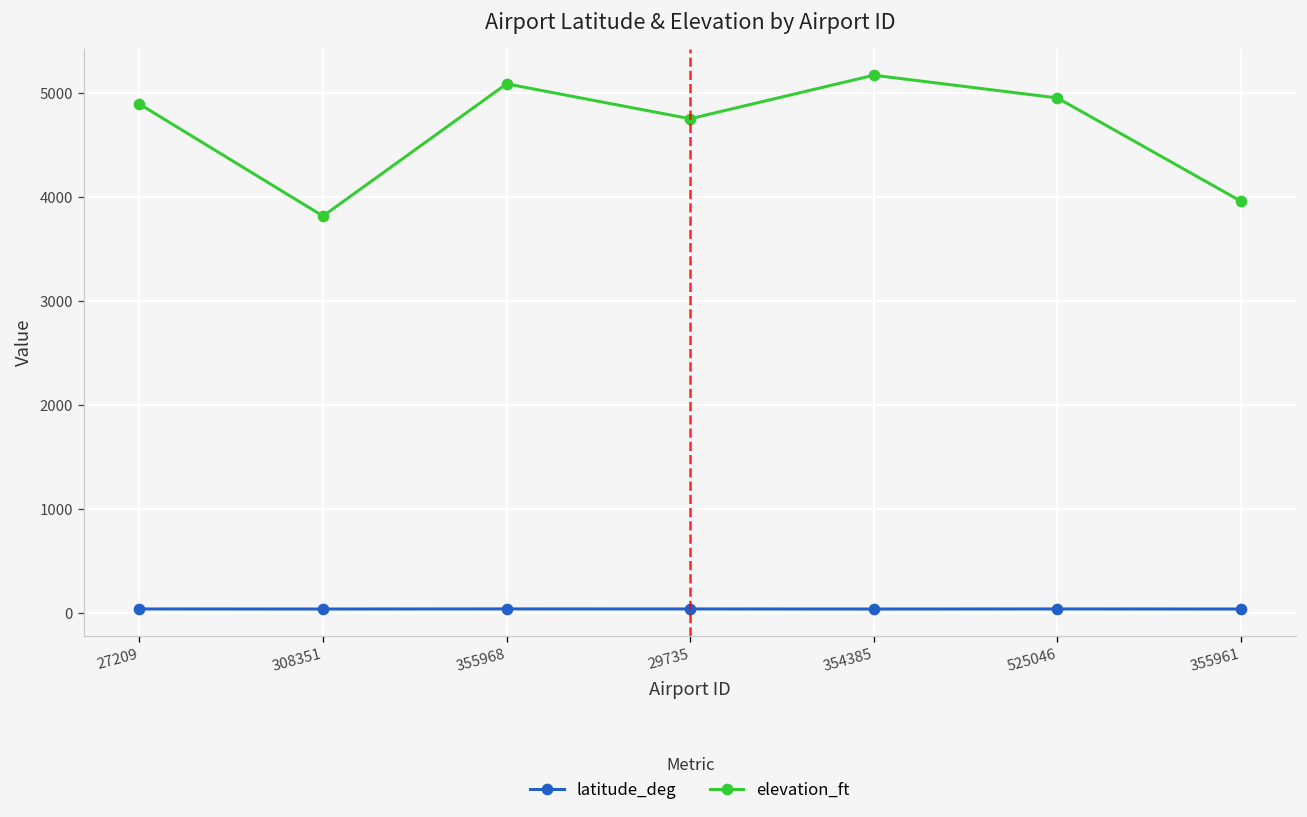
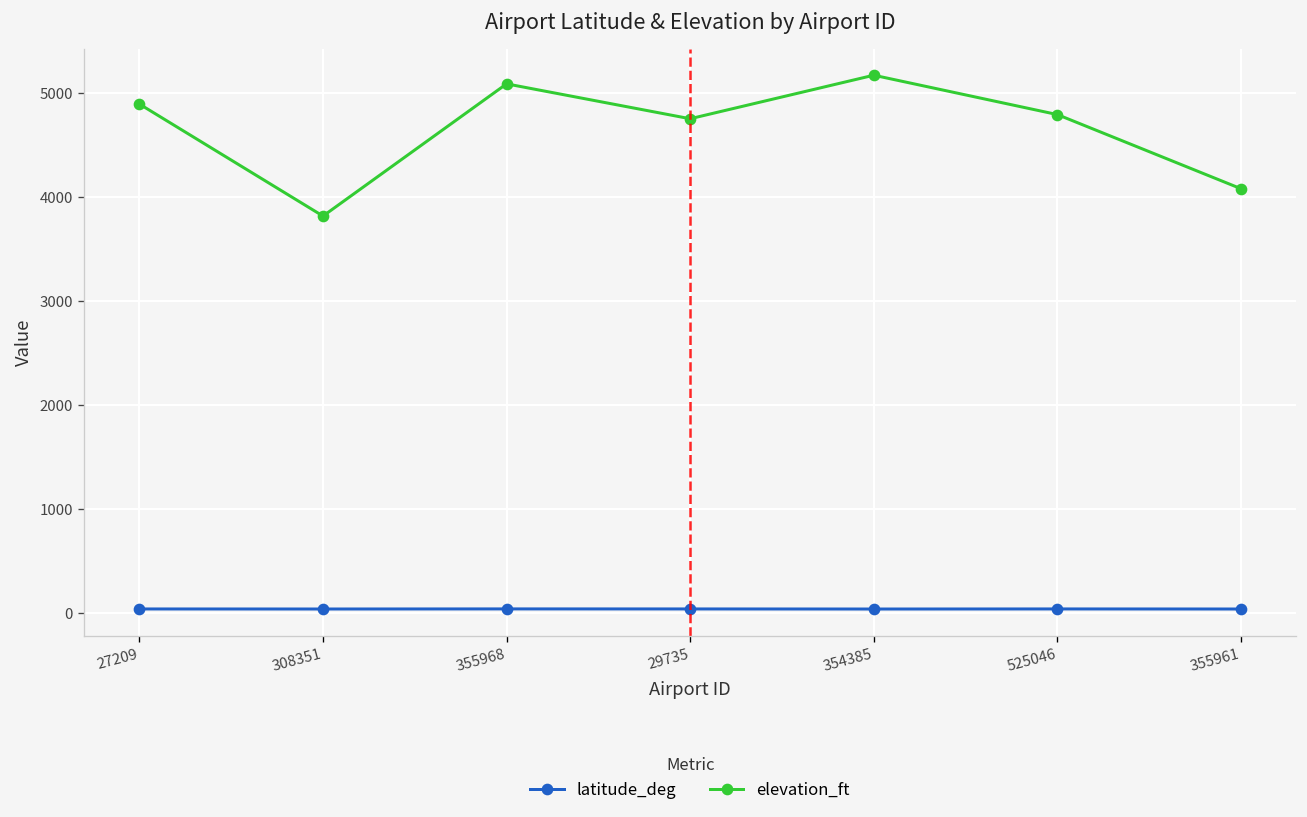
  {
    "latitude_deg": {
      "27209": 0,
      "308351": 0,
      "355968": 0,
      "29735": 0,
      "354385": 0,
      "525046": 0,
      "355961": 0
    },
    "elevation_ft": {
      "27209": 4900,
      "308351": 3800,
      "355968": 5100,
      "29735": 4800,
      "354385": 5200,
-     "525046": 5000,
-     "355961": 4000
+     "525046": 4800,
+     "355961": 4100
    }
  }
